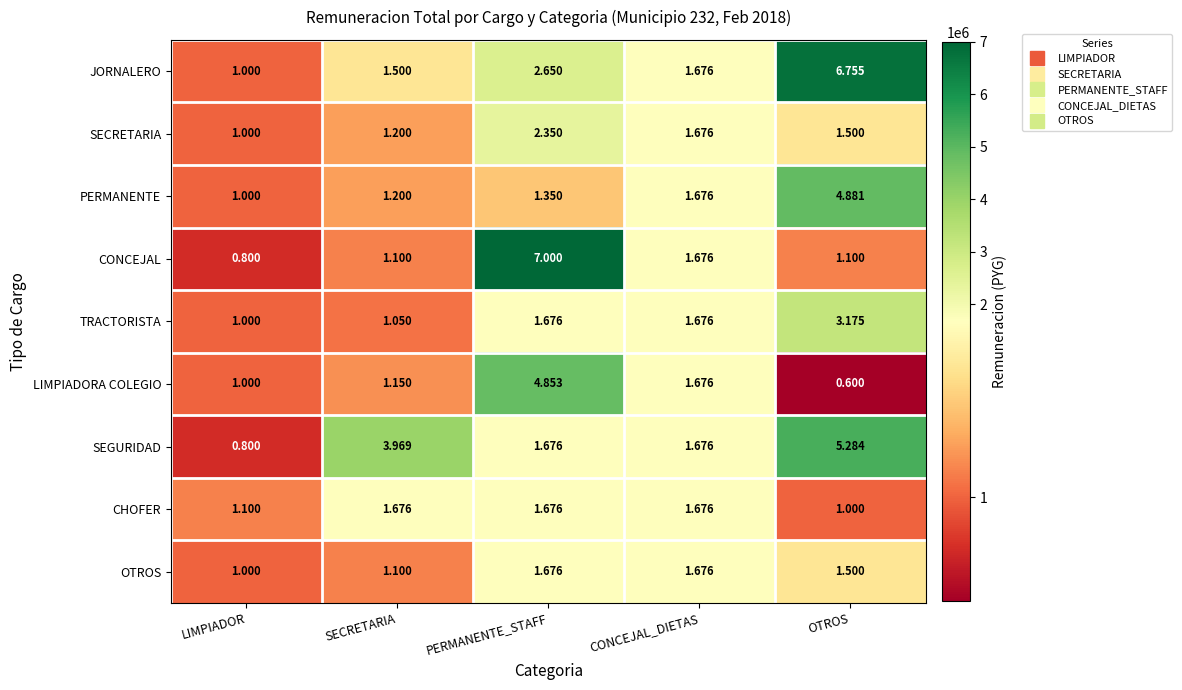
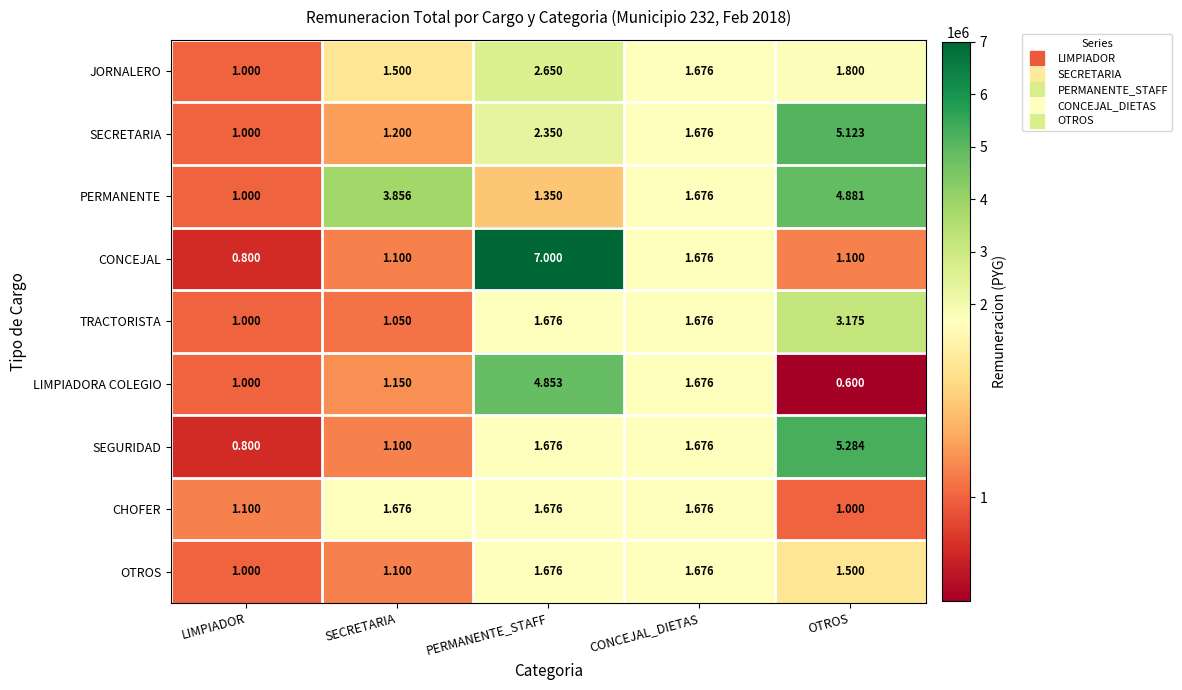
  {
    "JORNALERO": {
      "LIMPIADOR": 1.000,
      "SECRETARIA": 1.500,
      "PERMANENTE_STAFF": 2.650,
      "CONCEJAL_DIETAS": 1.676,
-     "OTROS": 6.755
+     "OTROS": 1.800
    },
    "SECRETARIA": {
      "LIMPIADOR": 1.000,
      "SECRETARIA": 1.200,
      "PERMANENTE_STAFF": 2.350,
      "CONCEJAL_DIETAS": 1.676,
-     "OTROS": 1.500
+     "OTROS": 5.123
    },
    "PERMANENTE": {
      "LIMPIADOR": 1.000,
-     "SECRETARIA": 1.200,
+     "SECRETARIA": 3.856,
      "PERMANENTE_STAFF": 1.350,
      "CONCEJAL_DIETAS": 1.676,
      "OTROS": 4.881
    },
    "CONCEJAL": {
      "LIMPIADOR": 0.800,
      "SECRETARIA": 1.100,
      "PERMANENTE_STAFF": 7.000,
      "CONCEJAL_DIETAS": 1.676,
      "OTROS": 1.100
    },
    "TRACTORISTA": {
      "LIMPIADOR": 1.000,
      "SECRETARIA": 1.050,
      "PERMANENTE_STAFF": 1.676,
      "CONCEJAL_DIETAS": 1.676,
      "OTROS": 3.175
    },
    "LIMPIADORA COLEGIO": {
      "LIMPIADOR": 1.000,
      "SECRETARIA": 1.150,
      "PERMANENTE_STAFF": 4.853,
      "CONCEJAL_DIETAS": 1.676,
      "OTROS": 0.600
    },
    "SEGURIDAD": {
      "LIMPIADOR": 0.800,
-     "SECRETARIA": 3.969,
+     "SECRETARIA": 1.100,
      "PERMANENTE_STAFF": 1.676,
      "CONCEJAL_DIETAS": 1.676,
      "OTROS": 5.284
    },
    "CHOFER": {
      "LIMPIADOR": 1.100,
      "SECRETARIA": 1.676,
      "PERMANENTE_STAFF": 1.676,
      "CONCEJAL_DIETAS": 1.676,
      "OTROS": 1.000
    },
    "OTROS": {
      "LIMPIADOR": 1.000,
      "SECRETARIA": 1.100,
      "PERMANENTE_STAFF": 1.676,
      "CONCEJAL_DIETAS": 1.676,
      "OTROS": 1.500
    }
  }
